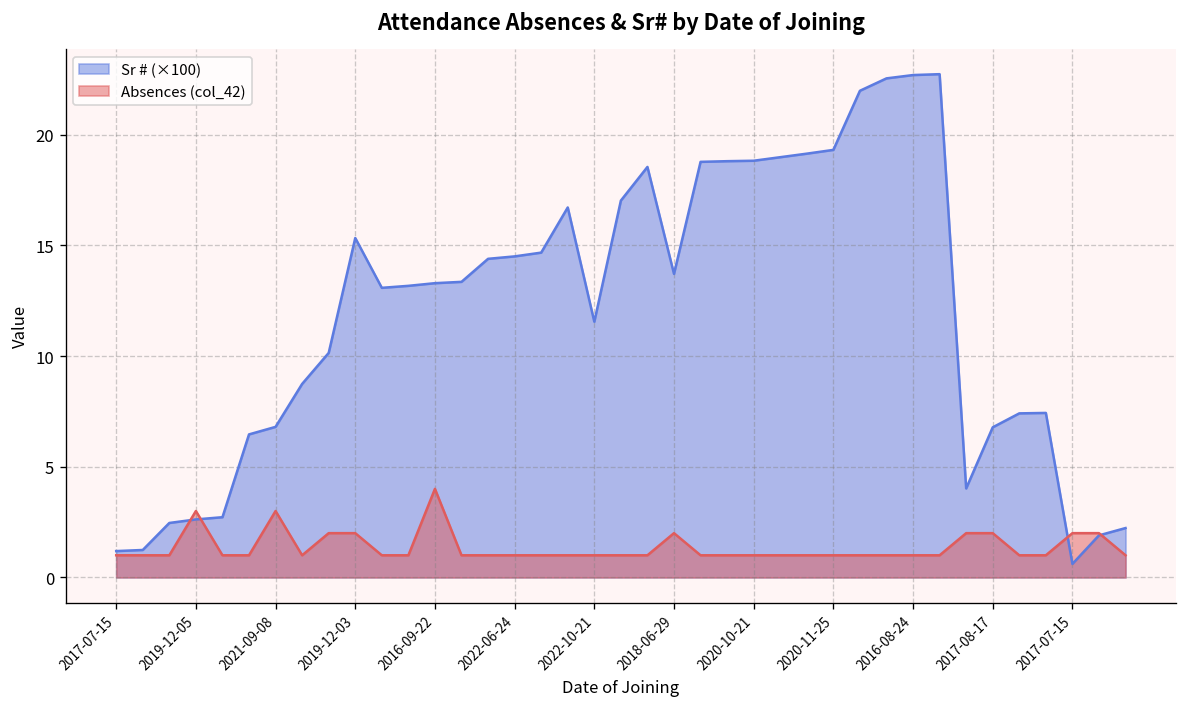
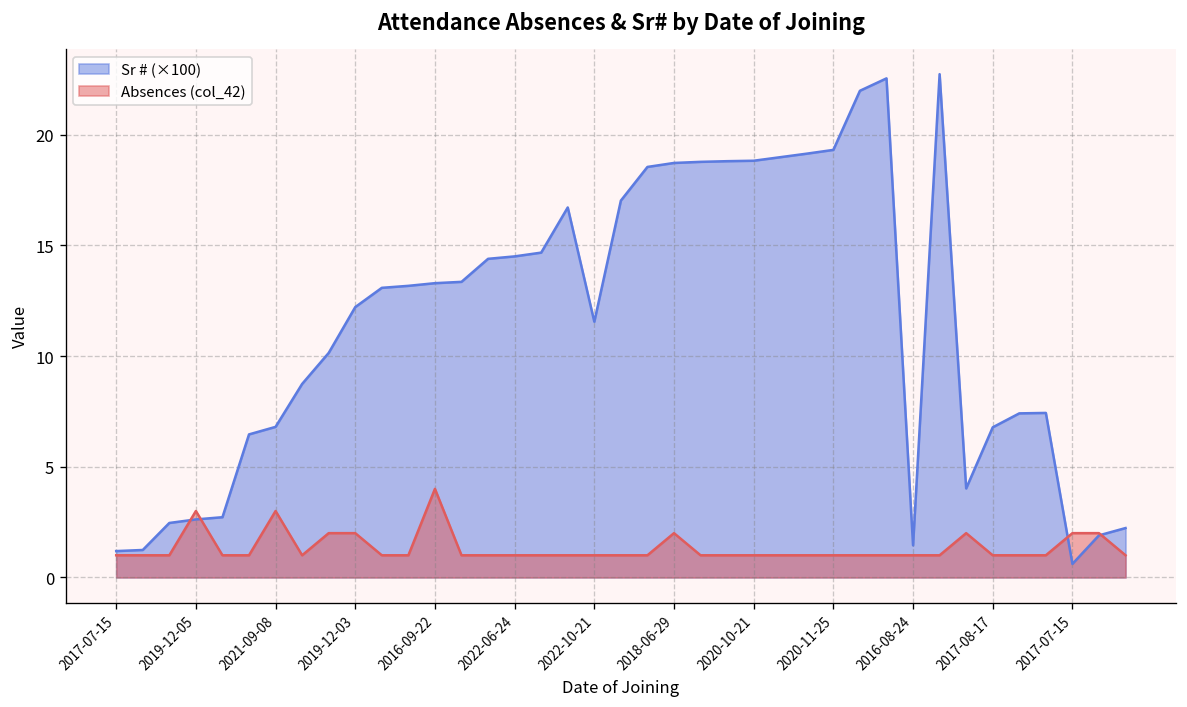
  {
    "Sr # (×100)": {
      "2019-12-05": 2.6,
      "2021-09-08": 6.8,
-     "2019-12-03": 15.3,
+     "2019-12-03": 12.2,
      "2016-09-22": 13.3,
      "2022-06-24": 14.5,
      "2022-10-21": 11.6,
-     "2018-06-29": 13.7,
-     "2016-08-24": 22.7,
+     "2018-06-29": 18.7,
+     "2016-08-24": 1.5,
      "2017-08-17": 6.8
    },
    "Absences (col_42)": {
      "2019-12-05": 3,
      "2021-09-08": 3,
      "2019-12-03": 2,
      "2016-09-22": 4,
      "2022-06-24": 1,
      "2022-10-21": 1,
      "2018-06-29": 2,
      "2016-08-24": 1,
-     "2017-08-17": 2
+     "2017-08-17": 1
    }
  }
